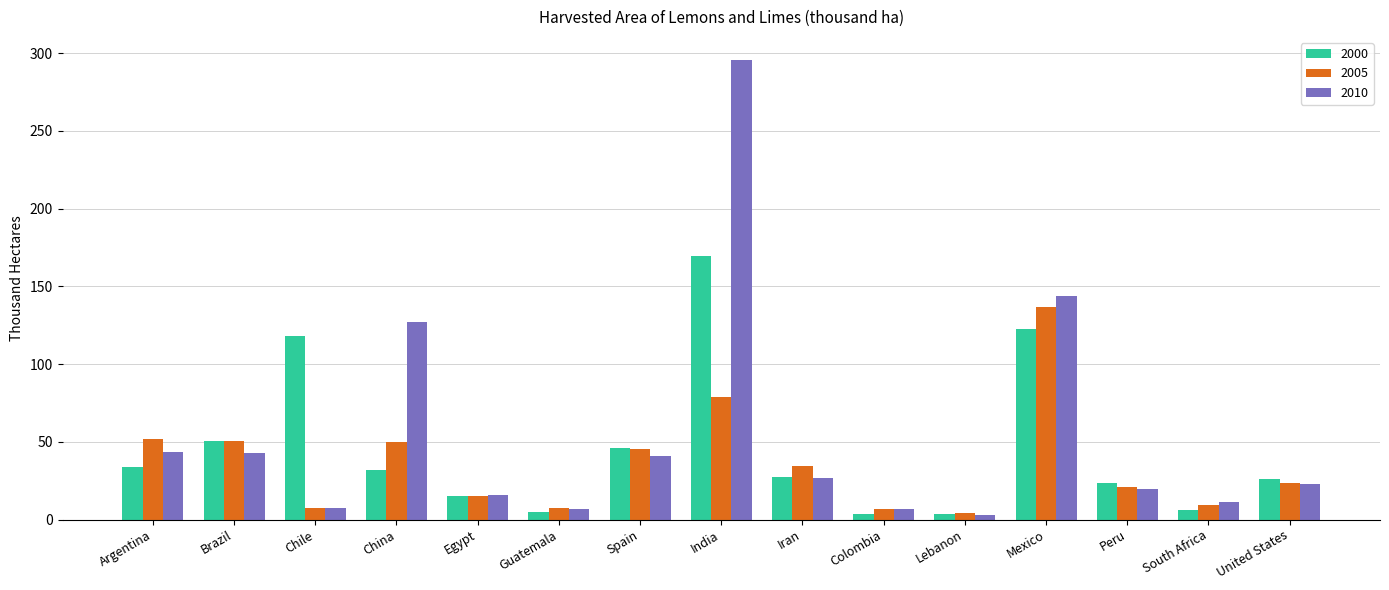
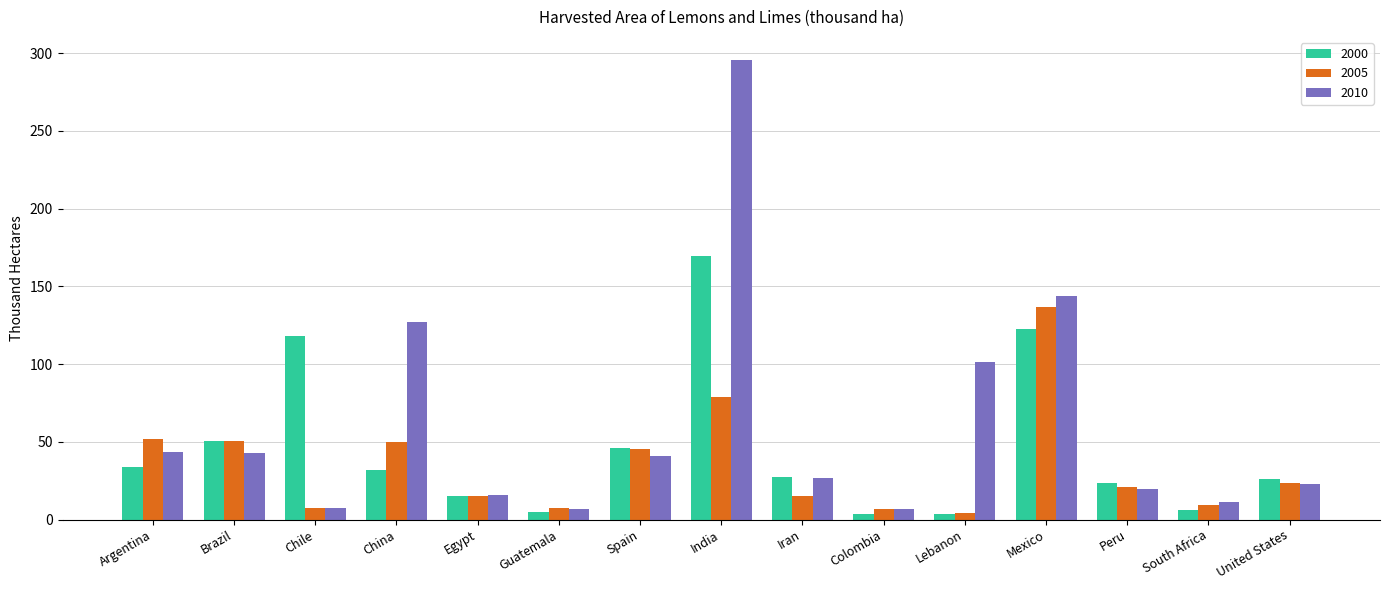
  {
    "2000": {
      "Argentina": 34,
      "Brazil": 50,
      "Chile": 118,
      "China": 32,
      "Egypt": 15,
      "Guatemala": 5,
      "Spain": 46,
      "India": 169,
      "Iran": 28,
      "Colombia": 3,
      "Lebanon": 4,
      "Mexico": 123,
      "Peru": 23,
      "South Africa": 6,
      "United States": 26
    },
    "2005": {
      "Argentina": 52,
      "Brazil": 50,
      "Chile": 7,
      "China": 50,
      "Egypt": 15,
      "Guatemala": 7,
      "Spain": 45,
      "India": 79,
-     "Iran": 35,
+     "Iran": 15,
      "Colombia": 7,
      "Lebanon": 4,
      "Mexico": 137,
      "Peru": 21,
      "South Africa": 9,
      "United States": 24
    },
    "2010": {
      "Argentina": 44,
      "Brazil": 43,
      "Chile": 7,
      "China": 127,
      "Egypt": 16,
      "Guatemala": 7,
      "Spain": 41,
      "India": 296,
      "Iran": 26,
      "Colombia": 7,
-     "Lebanon": 3,
+     "Lebanon": 101,
      "Mexico": 144,
      "Peru": 20,
      "South Africa": 11,
      "United States": 23
    }
  }
